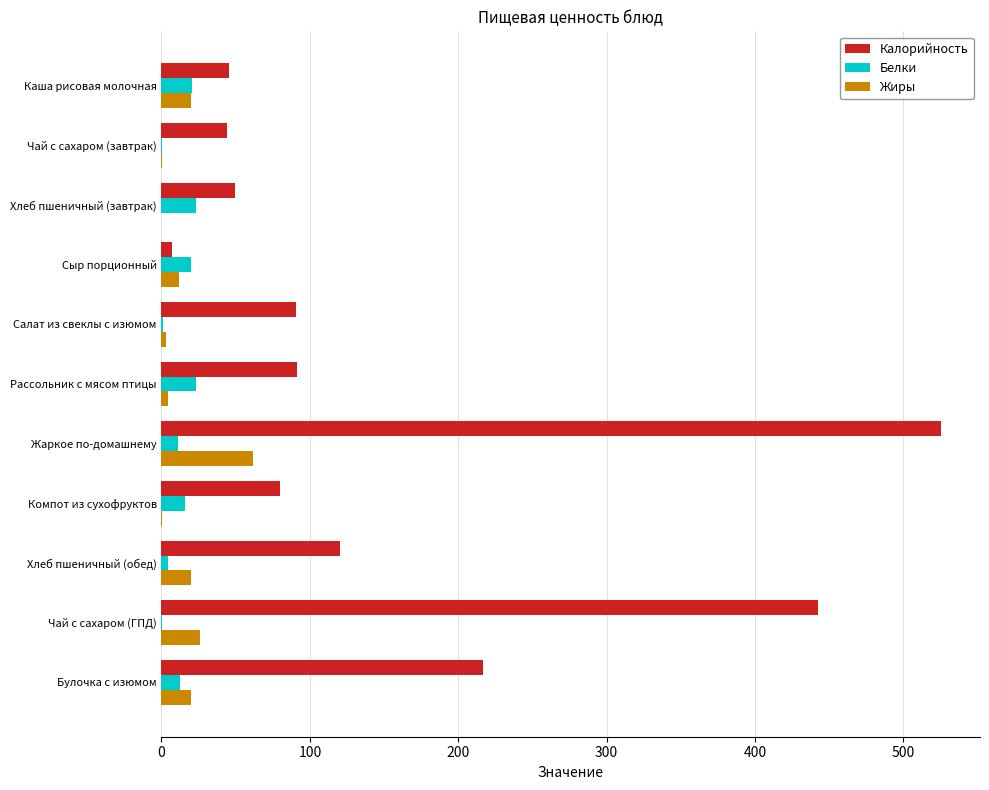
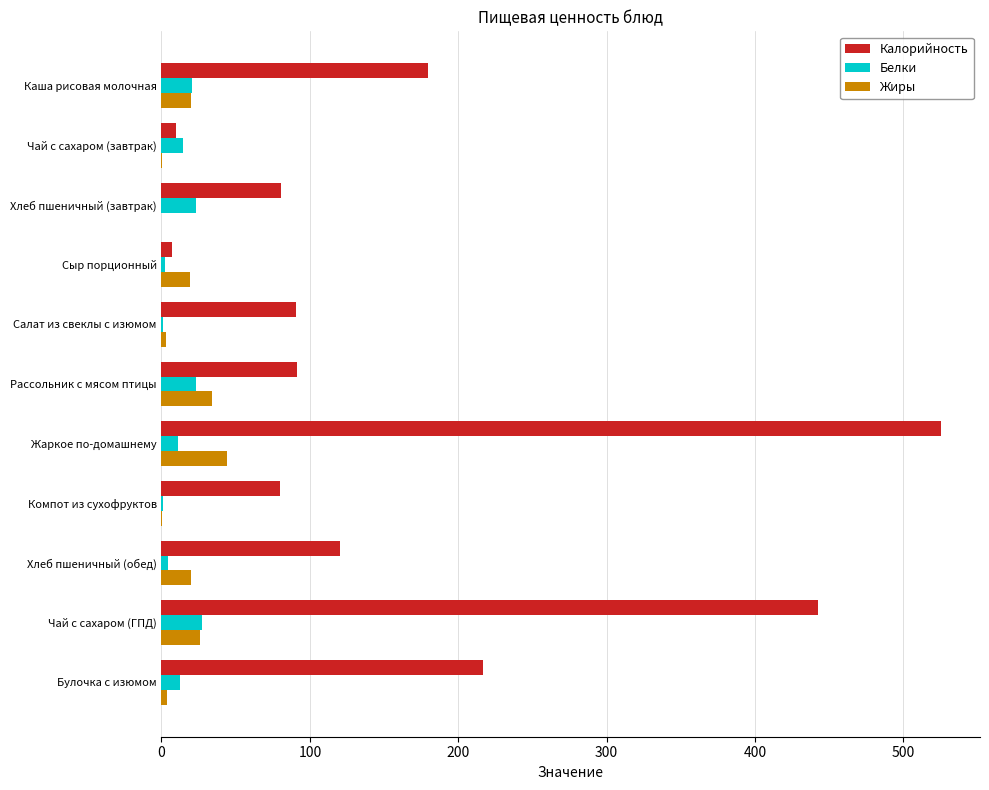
  {
    "Калорийность": {
-     "Каша рисовая молочная": 45,
-     "Чай с сахаром (завтрак)": 44,
-     "Хлеб пшеничный (завтрак)": 50,
+     "Каша рисовая молочная": 180,
+     "Чай с сахаром (завтрак)": 10,
+     "Хлеб пшеничный (завтрак)": 80,
      "Сыр порционный": 7,
      "Салат из свеклы с изюмом": 90,
      "Рассольник с мясом птицы": 91,
      "Жаркое по-домашнему": 525,
      "Компот из сухофруктов": 80,
      "Хлеб пшеничный (обед)": 121,
      "Чай с сахаром (ГПД)": 442,
      "Булочка с изюмом": 217
    },
    "Белки": {
      "Каша рисовая молочная": 21,
-     "Чай с сахаром (завтрак)": 0,
+     "Чай с сахаром (завтрак)": 15,
      "Хлеб пшеничный (завтрак)": 23,
-     "Сыр порционный": 20,
+     "Сыр порционный": 3,
      "Рассольник с мясом птицы": 23,
      "Жаркое по-домашнему": 11,
-     "Компот из сухофруктов": 16,
+     "Компот из сухофруктов": 1,
      "Хлеб пшеничный (обед)": 5,
-     "Чай с сахаром (ГПД)": 0,
+     "Чай с сахаром (ГПД)": 27,
      "Булочка с изюмом": 12
    },
    "Жиры": {
      "Каша рисовая молочная": 20,
      "Хлеб пшеничный (завтрак)": 0,
-     "Сыр порционный": 12,
+     "Сыр порционный": 20,
      "Салат из свеклы с изюмом": 3,
-     "Рассольник с мясом птицы": 5,
-     "Жаркое по-домашнему": 62,
+     "Рассольник с мясом птицы": 34,
+     "Жаркое по-домашнему": 44,
      "Хлеб пшеничный (обед)": 20,
      "Чай с сахаром (ГПД)": 26,
-     "Булочка с изюмом": 20
+     "Булочка с изюмом": 4
    }
  }
